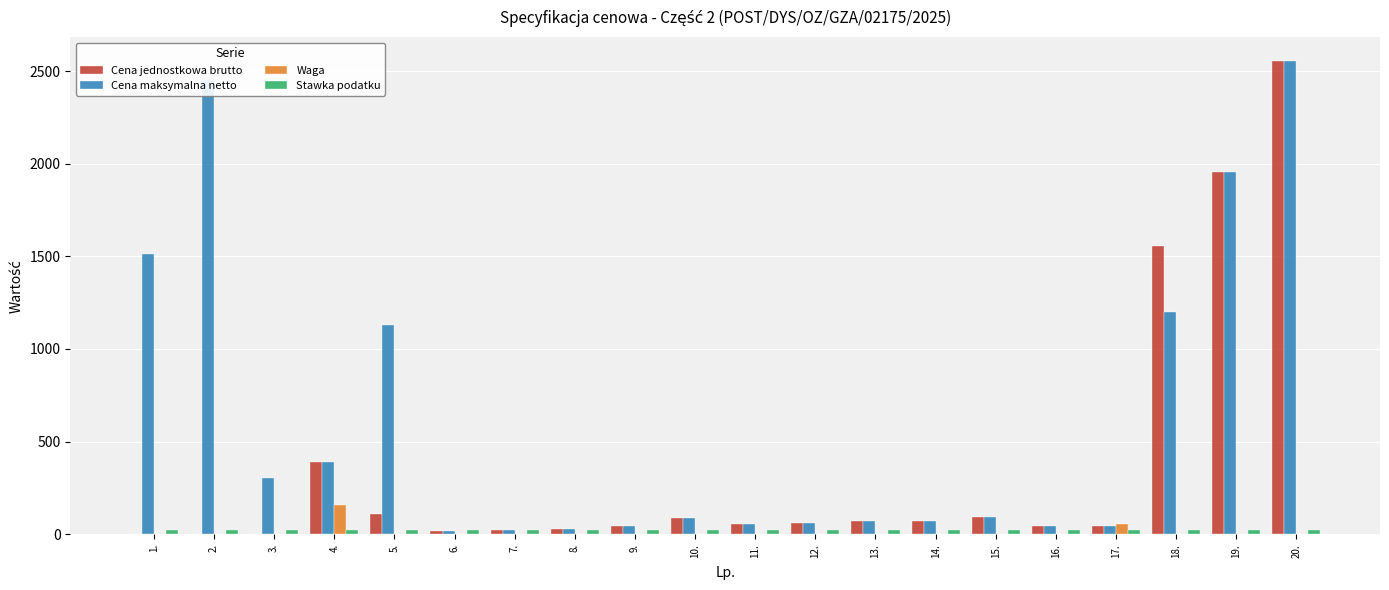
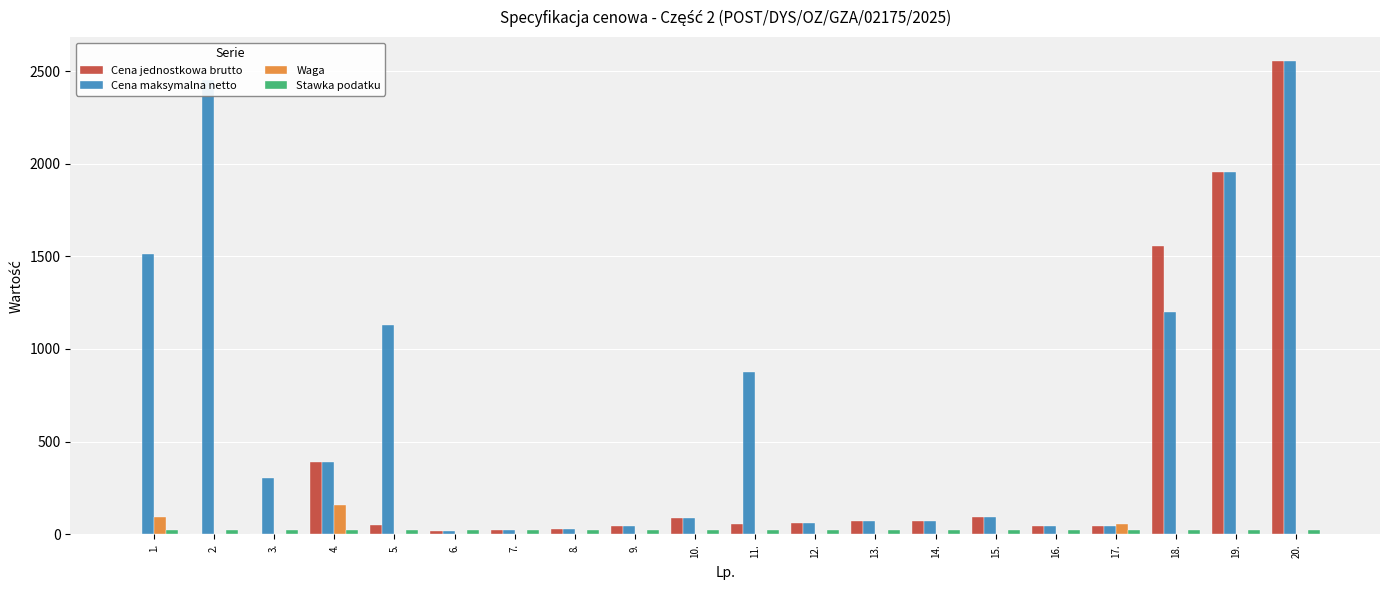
  {
    "Cena jednostkowa brutto": {
      "1.": 0,
      "2.": 0,
      "3.": 0,
      "4.": 390,
-     "5.": 110,
+     "5.": 50,
      "6.": 20,
      "7.": 20,
      "8.": 30,
      "9.": 40,
      "10.": 90,
      "11.": 50,
      "12.": 60,
      "13.": 70,
      "14.": 70,
      "15.": 90,
      "16.": 40,
      "17.": 40,
      "18.": 1550,
      "19.": 1950,
      "20.": 2560
    },
    "Cena maksymalna netto": {
      "1.": 1510,
      "3.": 300,
      "4.": 390,
      "5.": 1130,
      "6.": 20,
      "7.": 20,
      "8.": 30,
      "9.": 40,
      "10.": 90,
-     "11.": 50,
+     "11.": 880,
      "12.": 60,
      "13.": 70,
      "14.": 70,
      "15.": 90,
      "16.": 40,
      "17.": 40,
      "18.": 1200,
      "19.": 1950,
      "20.": 2560
    },
    "Waga": {
-     "1.": 0,
+     "1.": 100,
      "4.": 160,
      "17.": 60
    },
    "Stawka podatku": {
      "1.": 20,
      "2.": 20,
      "3.": 20,
      "4.": 20,
      "5.": 20,
      "6.": 20,
      "7.": 20,
      "8.": 20,
      "9.": 20,
      "10.": 20,
      "11.": 20,
      "12.": 20,
      "13.": 20,
      "14.": 20,
      "15.": 20,
      "16.": 20,
      "17.": 20,
      "18.": 20,
      "19.": 20,
      "20.": 20
    }
  }
